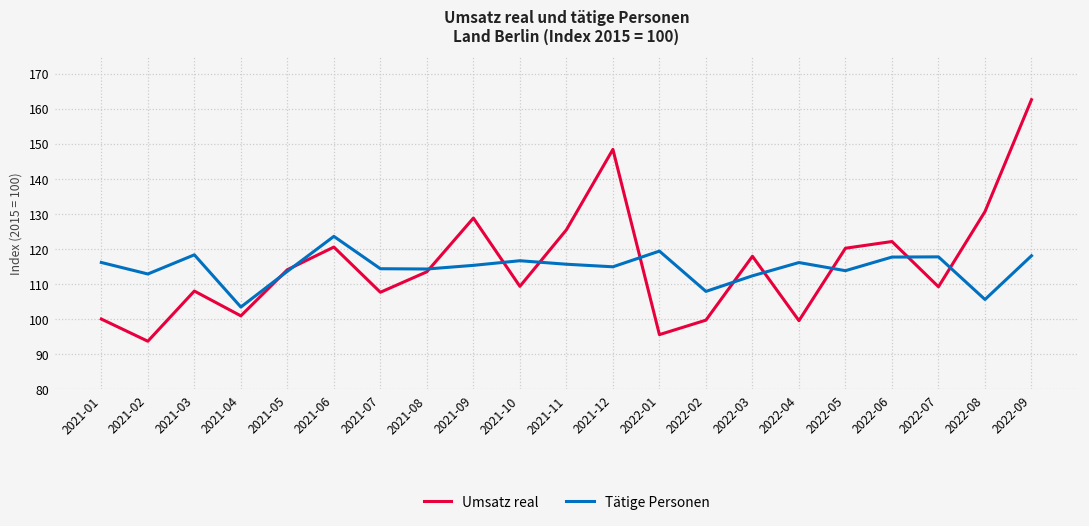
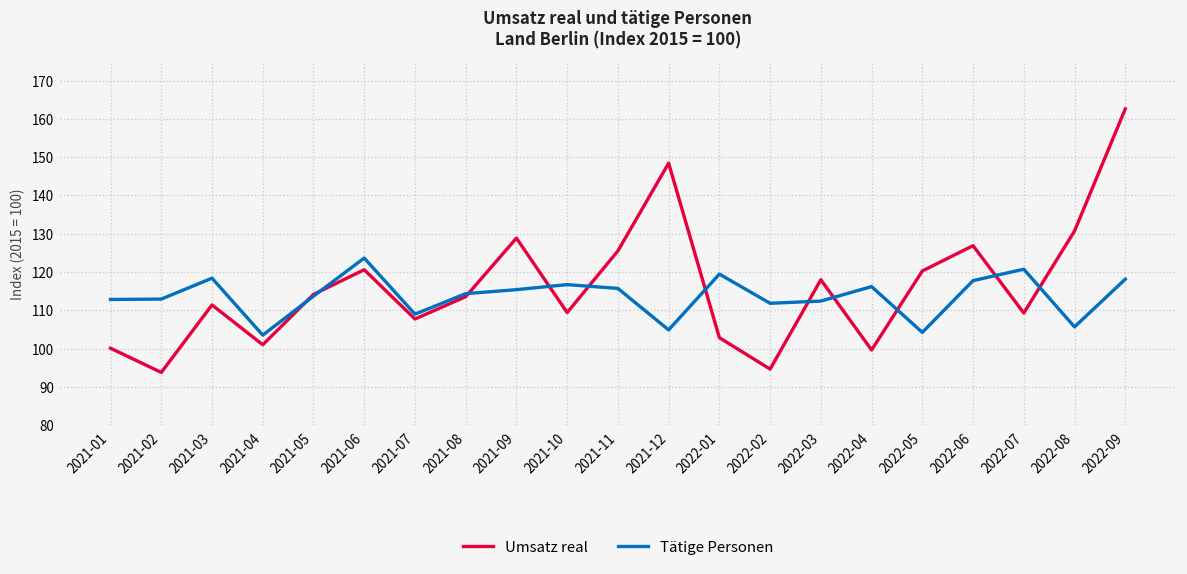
  {
    "Umsatz real": {
      "2021-01": 100,
      "2021-02": 94,
-     "2021-03": 108,
+     "2021-03": 111,
      "2021-04": 101,
      "2021-06": 121,
      "2021-07": 108,
      "2021-08": 114,
      "2021-09": 129,
      "2021-10": 109,
      "2021-11": 126,
      "2021-12": 148,
-     "2022-01": 96,
-     "2022-02": 100,
+     "2022-01": 103,
+     "2022-02": 95,
      "2022-03": 118,
      "2022-04": 100,
      "2022-05": 120,
-     "2022-06": 122,
+     "2022-06": 127,
      "2022-07": 109,
      "2022-08": 131,
      "2022-09": 163
    },
    "Tätige Personen": {
-     "2021-01": 116,
+     "2021-01": 113,
      "2021-02": 113,
      "2021-03": 118,
      "2021-04": 103,
      "2021-06": 124,
-     "2021-07": 114,
+     "2021-07": 109,
      "2021-08": 114,
      "2021-09": 115,
      "2021-10": 117,
      "2021-11": 116,
-     "2021-12": 115,
+     "2021-12": 105,
      "2022-01": 119,
-     "2022-02": 108,
+     "2022-02": 112,
      "2022-03": 112,
      "2022-04": 116,
-     "2022-05": 114,
+     "2022-05": 104,
      "2022-06": 118,
-     "2022-07": 118,
+     "2022-07": 121,
      "2022-08": 106,
      "2022-09": 118
    }
  }
